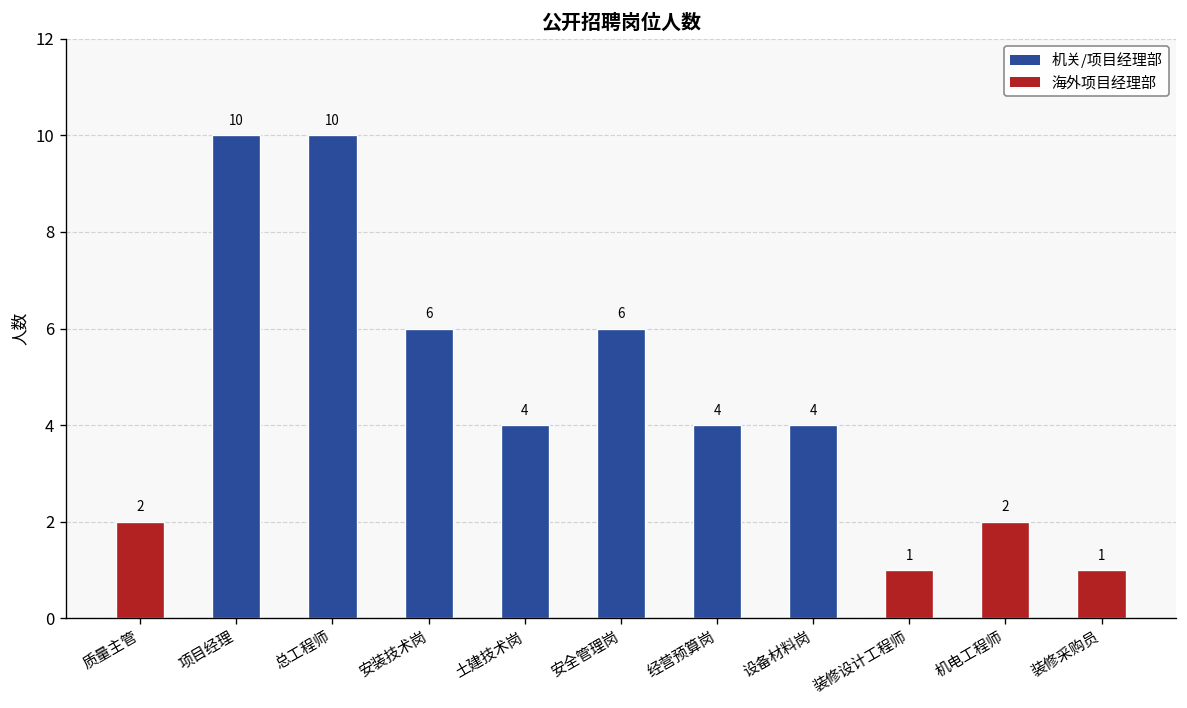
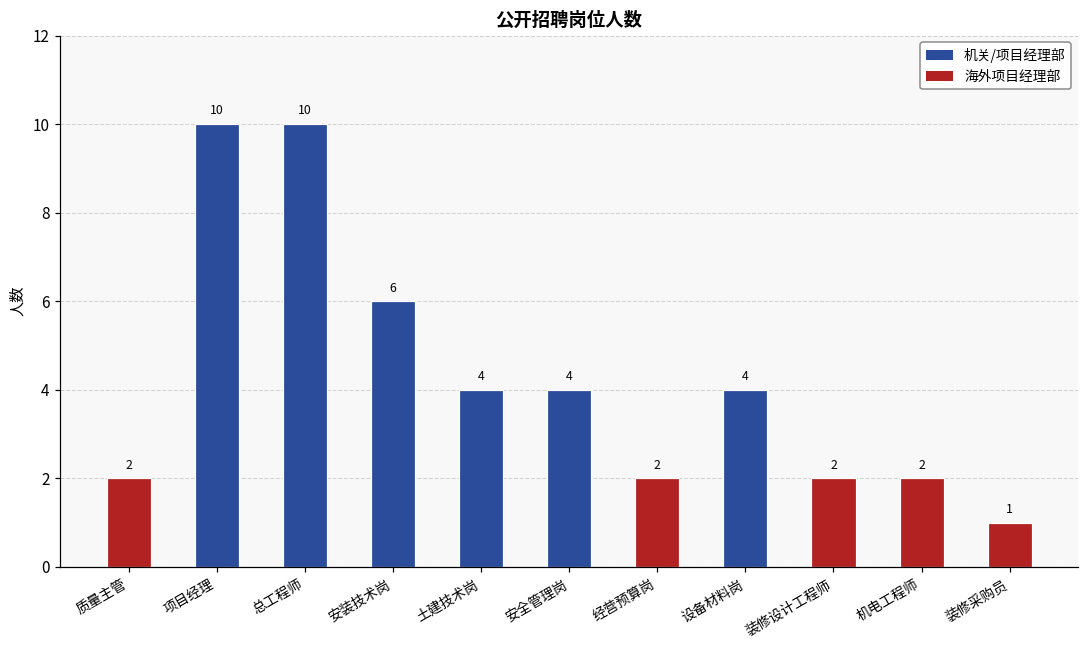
  {
    "质量主管": 2,
    "项目经理": 10,
    "总工程师": 10,
    "安装技术岗": 6,
    "土建技术岗": 4,
-   "安全管理岗": 6,
-   "经营预算岗": 4,
+   "安全管理岗": 4,
+   "经营预算岗": 2,
    "设备材料岗": 4,
-   "装修设计工程师": 1,
+   "装修设计工程师": 2,
    "机电工程师": 2,
    "装修采购员": 1
  }
